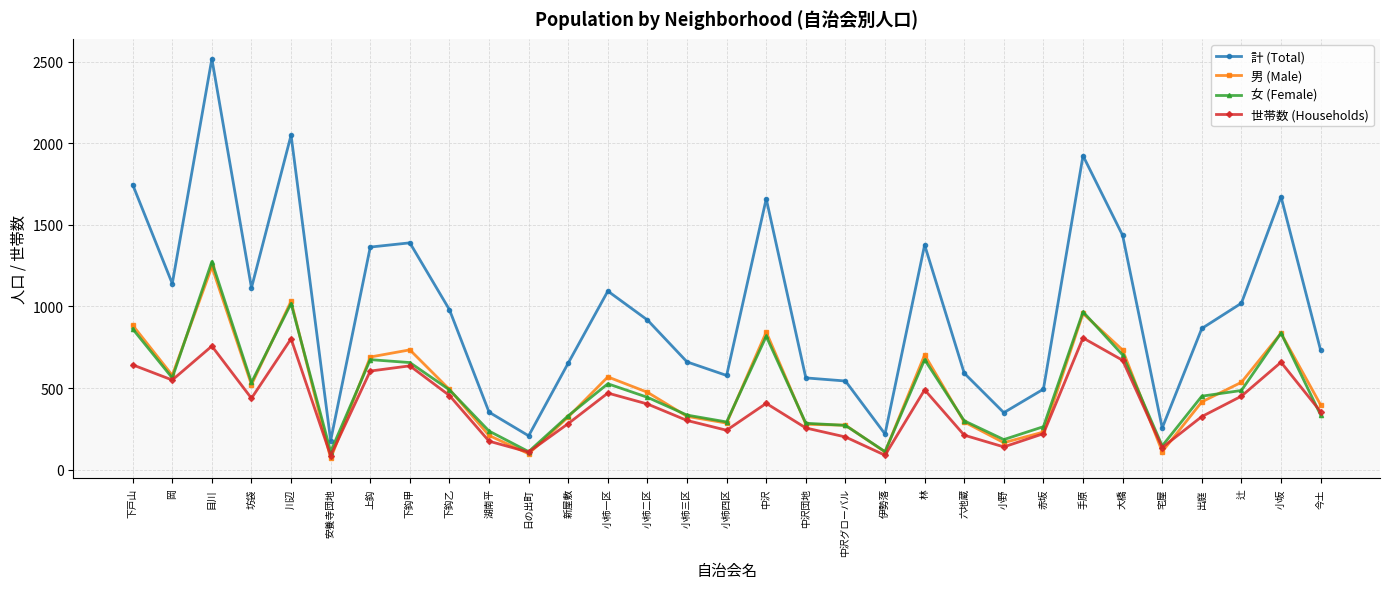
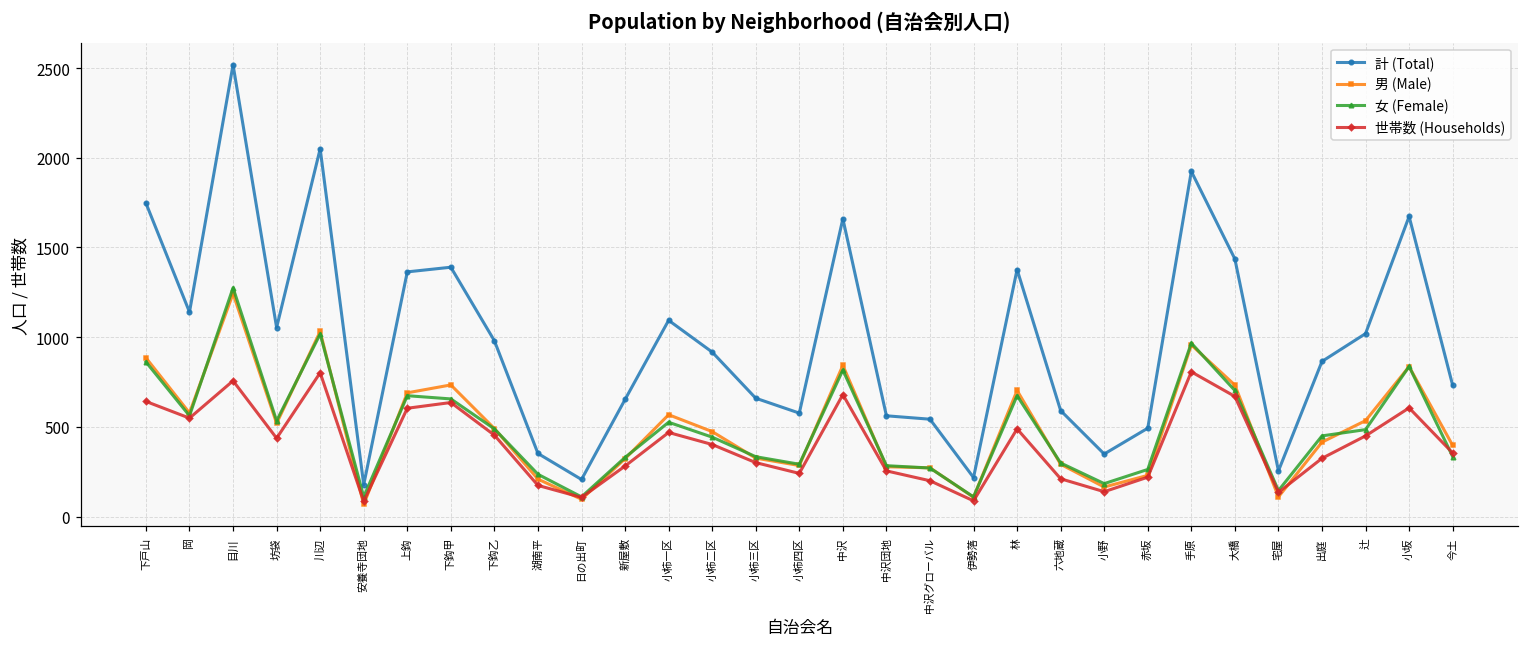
  {
    "計 (Total)": {
      "下戸山": 1750,
      "岡": 1140,
      "目川": 2520,
-     "坊袋": 1110,
+     "坊袋": 1050,
      "川辺": 2050,
      "安養寺団地": 180,
      "上鈎": 1360,
      "下鈎甲": 1390,
      "下鈎乙": 980,
      "湖南平": 350,
      "日の出町": 210,
      "新屋敷": 650,
      "小柿一区": 1090,
      "小柿二区": 920,
      "小柿三区": 660,
      "小柿四区": 580,
      "中沢": 1660,
      "中沢団地": 560,
      "中沢グローバル": 540,
      "伊勢落": 220,
      "林": 1380,
      "六地蔵": 590,
      "小野": 350,
      "赤坂": 490,
      "手原": 1920,
      "大橋": 1440,
      "宅屋": 260,
      "出庭": 870,
      "辻": 1020,
      "小坂": 1670,
      "今土": 730
    },
    "男 (Male)": {
      "下戸山": 890,
      "岡": 580,
      "目川": 1240,
      "安養寺団地": 70,
      "上鈎": 690,
      "下鈎甲": 730,
      "湖南平": 210,
      "小柿一区": 570,
      "小柿二区": 470,
      "中沢": 840,
      "林": 700,
      "小野": 170,
      "大橋": 730,
      "宅屋": 110,
      "出庭": 420,
      "辻": 540,
      "今土": 400
    },
    "女 (Female)": {
      "下戸山": 860,
      "目川": 1280,
      "安養寺団地": 110,
      "上鈎": 670,
      "下鈎甲": 660,
      "湖南平": 240,
      "小柿一区": 530,
      "小柿二区": 440,
      "中沢": 820,
      "林": 670,
      "小野": 180,
      "赤坂": 260,
      "大橋": 700,
      "出庭": 450,
      "辻": 490,
      "今土": 340
    },
    "世帯数 (Households)": {
      "下戸山": 640,
      "目川": 760,
      "坊袋": 440,
      "川辺": 800,
      "安養寺団地": 90,
      "上鈎": 600,
      "下鈎甲": 640,
      "下鈎乙": 450,
      "湖南平": 170,
      "新屋敷": 280,
      "小柿一区": 470,
      "小柿二区": 400,
      "小柿三区": 300,
      "小柿四区": 240,
-     "中沢": 410,
+     "中沢": 680,
      "中沢団地": 260,
      "中沢グローバル": 200,
      "伊勢落": 90,
      "林": 490,
      "六地蔵": 210,
      "小野": 140,
      "手原": 810,
      "大橋": 670,
      "出庭": 330,
      "辻": 450,
-     "小坂": 660,
+     "小坂": 610,
      "今土": 360
    }
  }
